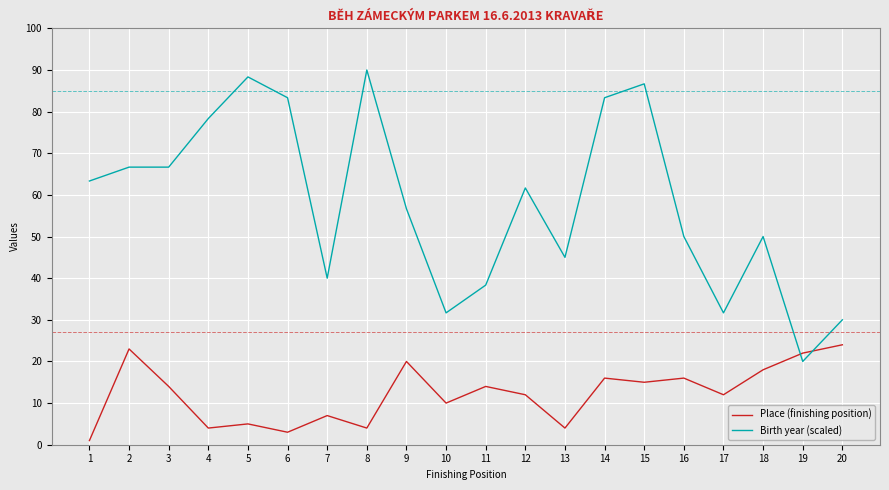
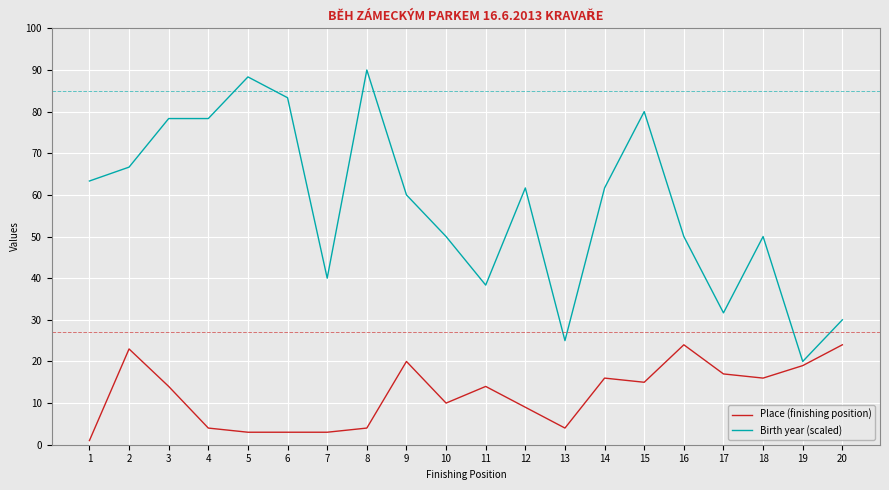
  {
    "Place (finishing position)": {
      "1": 1,
      "2": 23,
      "3": 14,
      "4": 4,
-     "5": 5,
+     "5": 3,
      "6": 3,
-     "7": 7,
+     "7": 3,
      "8": 4,
      "9": 20,
      "10": 10,
      "11": 14,
-     "12": 12,
+     "12": 9,
      "13": 4,
      "14": 16,
      "15": 15,
-     "16": 16,
-     "17": 12,
-     "18": 18,
-     "19": 22,
+     "16": 24,
+     "17": 17,
+     "18": 16,
+     "19": 19,
      "20": 24
    },
    "Birth year (scaled)": {
      "1": 63,
      "2": 67,
-     "3": 67,
+     "3": 78,
      "4": 78,
      "5": 88,
      "6": 83,
      "7": 40,
      "8": 90,
-     "9": 57,
-     "10": 32,
+     "9": 60,
+     "10": 50,
      "11": 38,
      "12": 62,
-     "13": 45,
-     "14": 83,
-     "15": 87,
+     "13": 25,
+     "14": 62,
+     "15": 80,
      "16": 50,
      "17": 32,
      "18": 50,
      "19": 20,
      "20": 30
    }
  }
